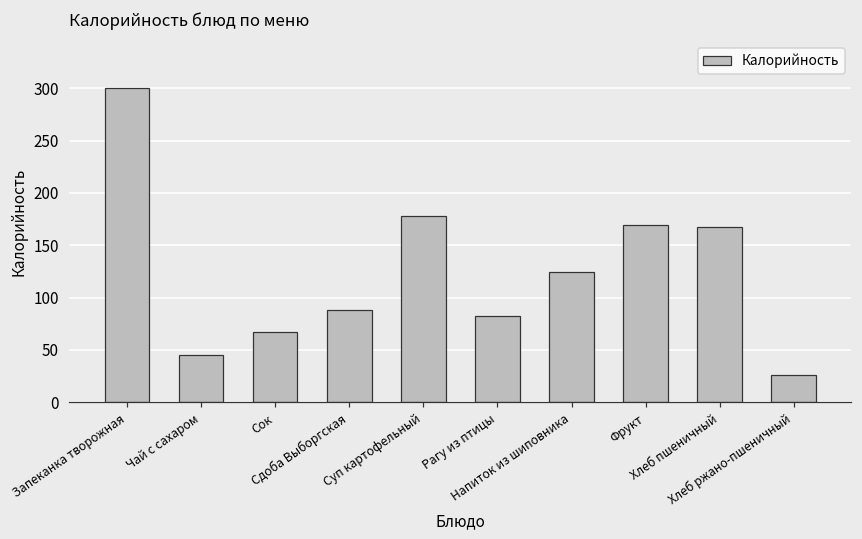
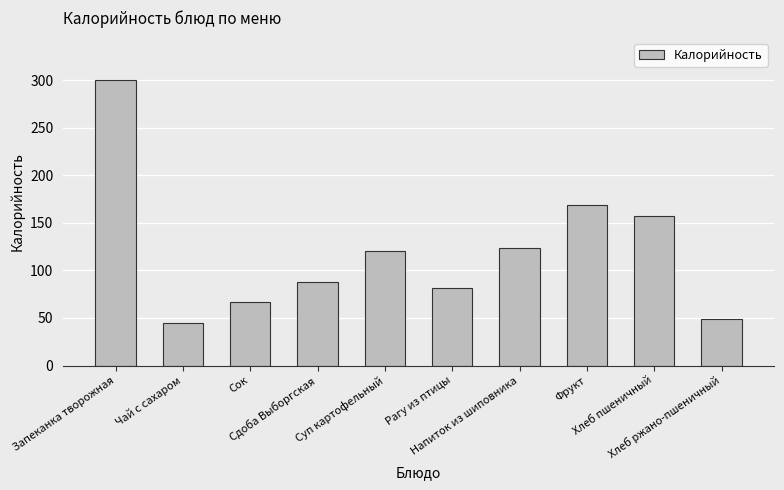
  {
    "Запеканка творожная": 300,
    "Чай с сахаром": 50,
    "Сок": 70,
    "Сдоба Выборгская": 90,
-   "Суп картофельный": 180,
+   "Суп картофельный": 120,
    "Рагу из птицы": 80,
    "Напиток из шиповника": 120,
    "Фрукт": 170,
-   "Хлеб пшеничный": 170,
-   "Хлеб ржано-пшеничный": 30
+   "Хлеб пшеничный": 160,
+   "Хлеб ржано-пшеничный": 50
  }
